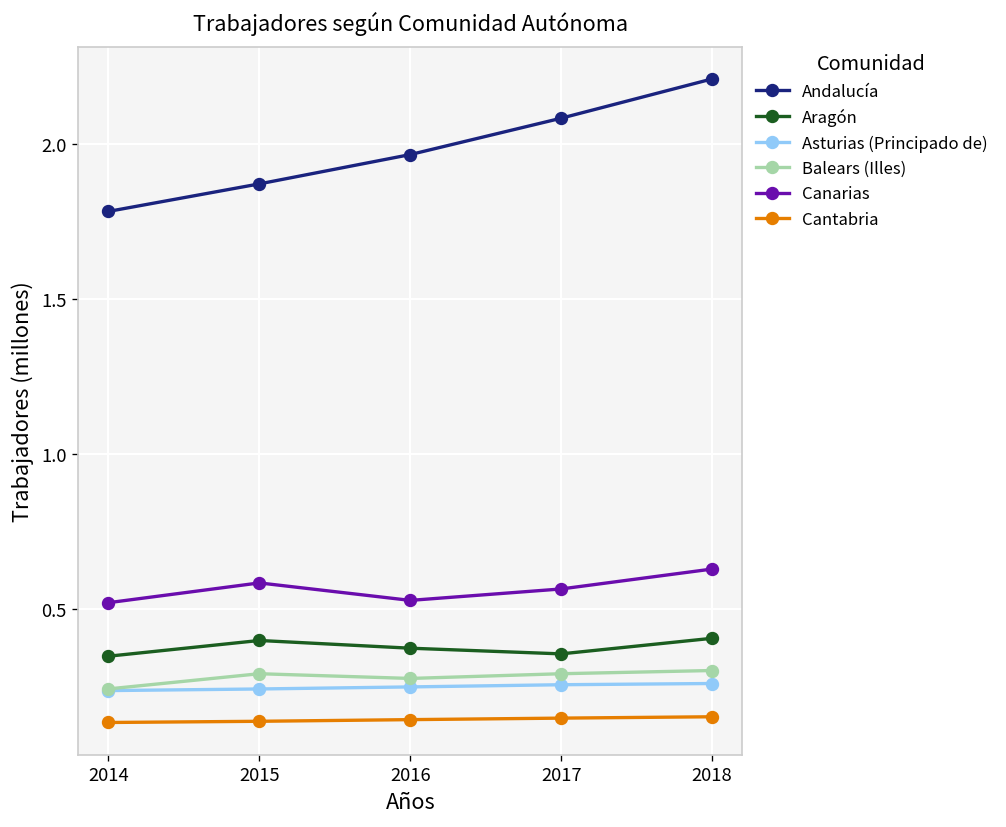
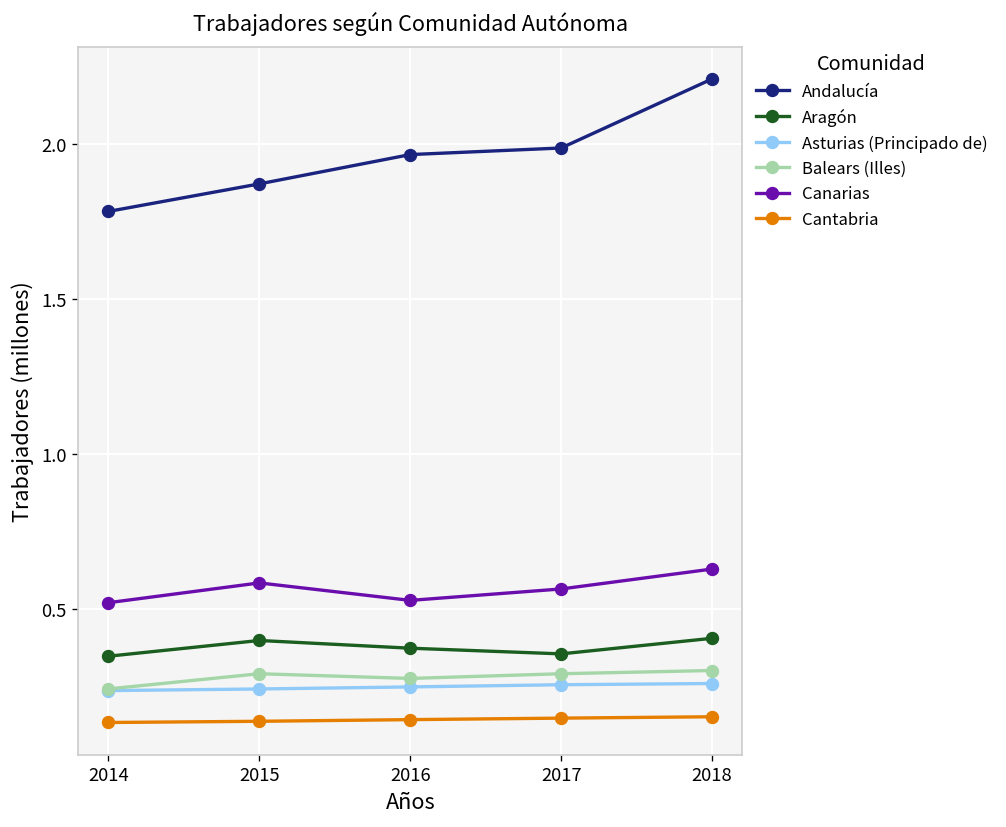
  {
    "Andalucía": {
      "2014": 1.78,
      "2015": 1.87,
      "2016": 1.97,
-     "2017": 2.08,
+     "2017": 1.99,
      "2018": 2.21
    },
    "Aragón": {
      "2014": 0.35,
      "2015": 0.40,
      "2016": 0.37,
      "2017": 0.36,
      "2018": 0.41
    },
    "Asturias (Principado de)": {
      "2015": 0.24,
      "2016": 0.25,
      "2017": 0.26,
      "2018": 0.26
    },
    "Balears (Illes)": {
      "2015": 0.29,
      "2016": 0.28,
      "2017": 0.29,
      "2018": 0.30
    },
    "Canarias": {
      "2014": 0.52,
      "2015": 0.58,
      "2016": 0.53,
      "2017": 0.57,
      "2018": 0.63
    },
    "Cantabria": {
      "2014": 0.13,
      "2015": 0.14,
      "2016": 0.14,
      "2017": 0.15,
      "2018": 0.15
    }
  }
